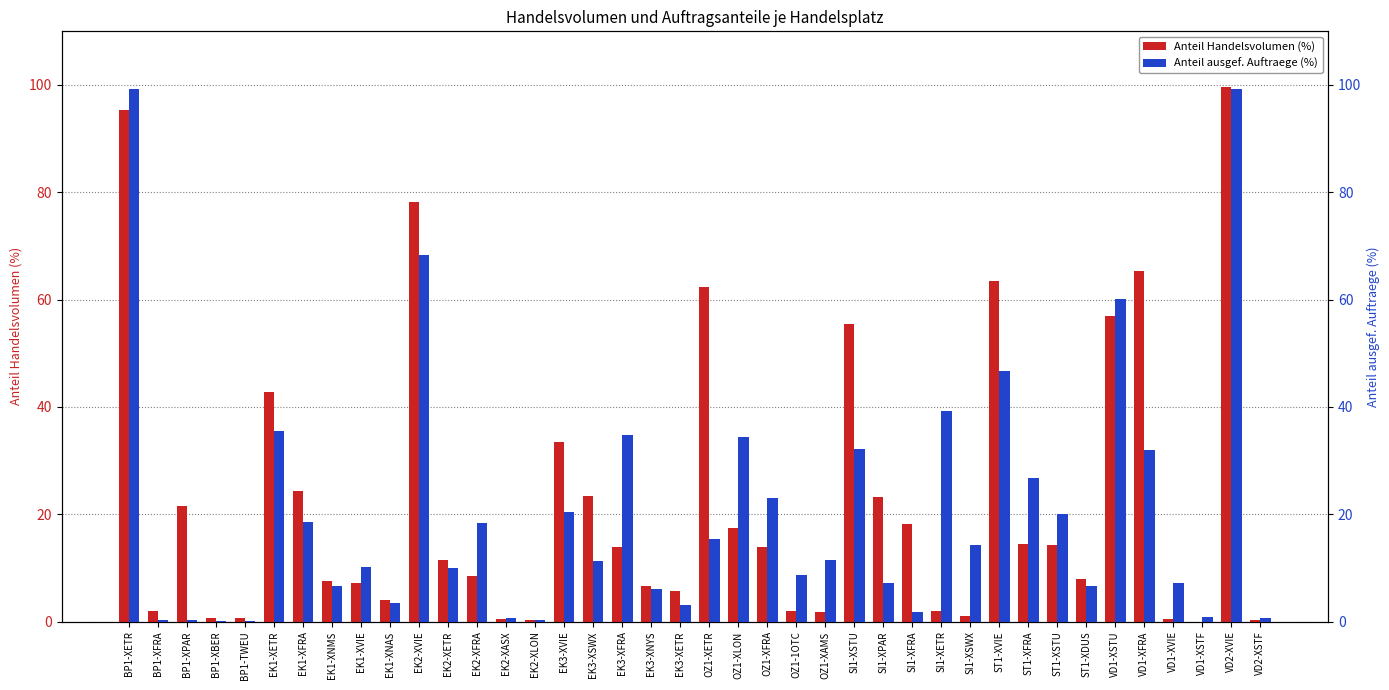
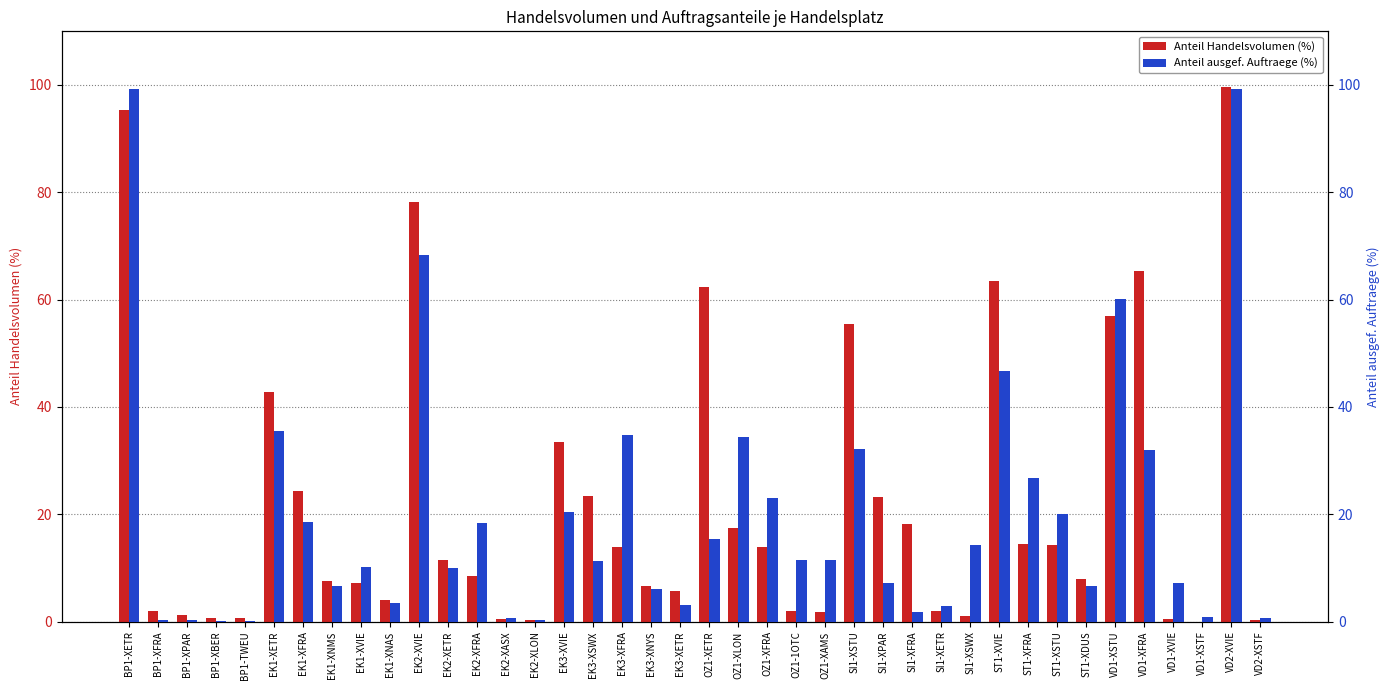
  {
    "Anteil Handelsvolumen (%)": {
      "BP1-XETR": 95,
      "BP1-XFRA": 2,
-     "BP1-XPAR": 22,
+     "BP1-XPAR": 1,
      "BP1-XBER": 1,
      "BP1-TWEU": 1,
      "EK1-XETR": 43,
      "EK1-XFRA": 24,
      "EK1-XNMS": 8,
      "EK1-XVIE": 7,
      "EK1-XNAS": 4,
      "EK2-XVIE": 78,
      "EK2-XETR": 12,
      "EK2-XFRA": 9,
      "EK3-XVIE": 33,
      "EK3-XSWX": 23,
      "EK3-XFRA": 14,
      "EK3-XNYS": 7,
      "EK3-XETR": 6,
      "OZ1-XETR": 62,
      "OZ1-XLON": 17,
      "OZ1-XFRA": 14,
      "OZ1-1OTC": 2,
      "OZ1-XAMS": 2,
      "SI1-XSTU": 55,
      "SI1-XPAR": 23,
      "SI1-XFRA": 18,
      "SI1-XETR": 2,
      "SI1-XSWX": 1,
      "ST1-XVIE": 63,
      "ST1-XFRA": 14,
      "ST1-XSTU": 14,
      "ST1-XDUS": 8,
      "VD1-XSTU": 57,
      "VD1-XFRA": 65,
      "VD1-XVIE": 1,
      "VD1-XSTF": 0,
      "VD2-XVIE": 100
    },
    "Anteil ausgef. Auftraege (%)": {
      "BP1-XETR": 99,
      "EK1-XETR": 36,
      "EK1-XFRA": 19,
      "EK1-XNMS": 7,
      "EK1-XVIE": 10,
      "EK1-XNAS": 3,
      "EK2-XVIE": 68,
      "EK2-XETR": 10,
      "EK2-XFRA": 18,
      "EK2-XASX": 1,
      "EK3-XVIE": 20,
      "EK3-XSWX": 11,
      "EK3-XFRA": 35,
      "EK3-XNYS": 6,
      "EK3-XETR": 3,
      "OZ1-XETR": 15,
      "OZ1-XLON": 34,
      "OZ1-XFRA": 23,
-     "OZ1-1OTC": 9,
+     "OZ1-1OTC": 12,
      "OZ1-XAMS": 12,
      "SI1-XSTU": 32,
      "SI1-XPAR": 7,
      "SI1-XFRA": 2,
-     "SI1-XETR": 39,
+     "SI1-XETR": 3,
      "SI1-XSWX": 14,
      "ST1-XVIE": 47,
      "ST1-XFRA": 27,
      "ST1-XSTU": 20,
      "ST1-XDUS": 7,
      "VD1-XSTU": 60,
      "VD1-XFRA": 32,
      "VD1-XVIE": 7,
      "VD1-XSTF": 1,
      "VD2-XVIE": 99,
      "VD2-XSTF": 1
    }
  }
